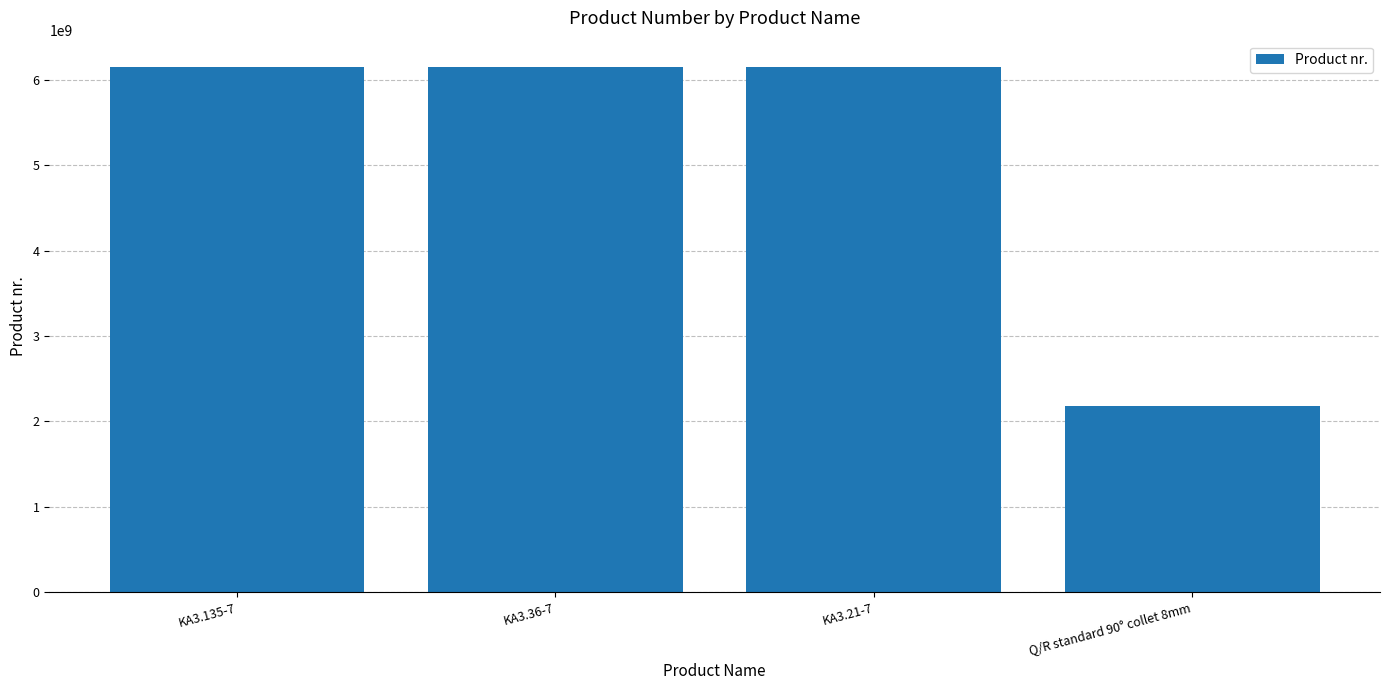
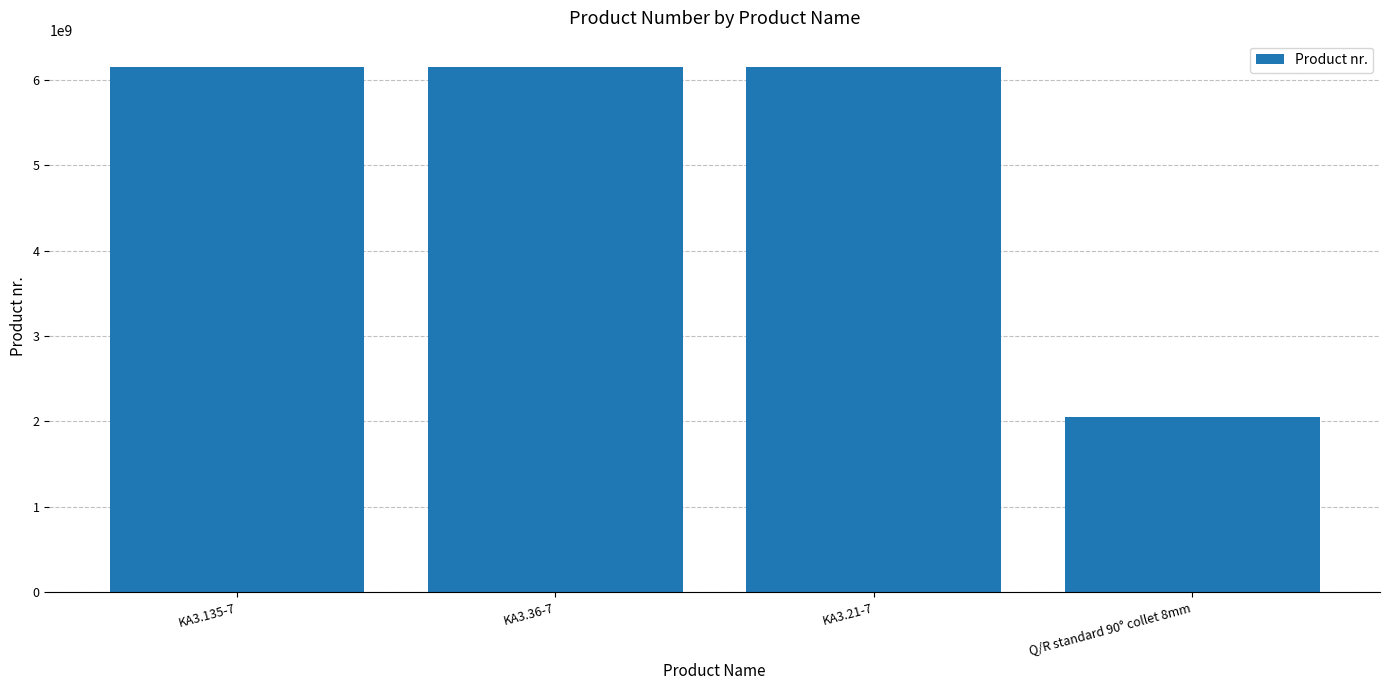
  {
    "KA3.135-7": 6200000000,
    "KA3.36-7": 6200000000,
    "KA3.21-7": 6200000000,
-   "Q/R standard 90° collet 8mm": 2200000000
+   "Q/R standard 90° collet 8mm": 2100000000
  }
